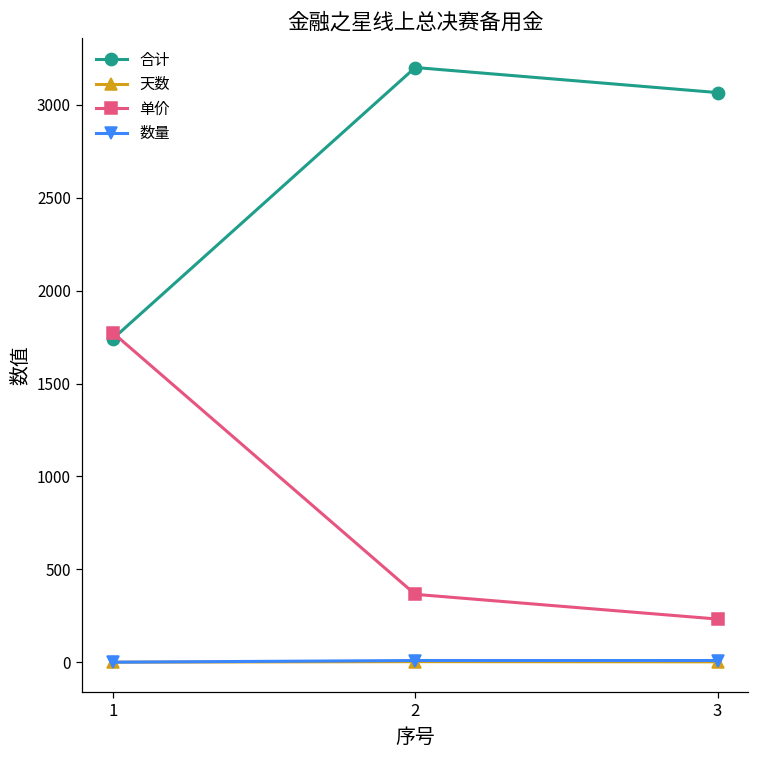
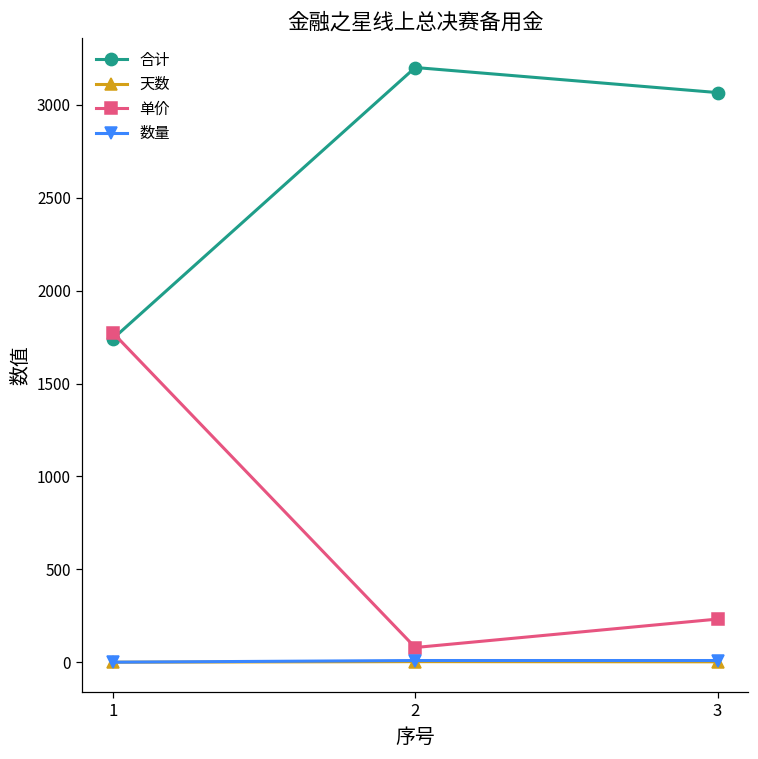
  {
    "合计": {
      "1": 1740,
      "2": 3200,
      "3": 3070
    },
    "单价": {
      "1": 1770,
-     "2": 370,
+     "2": 80,
      "3": 230
    }
  }
